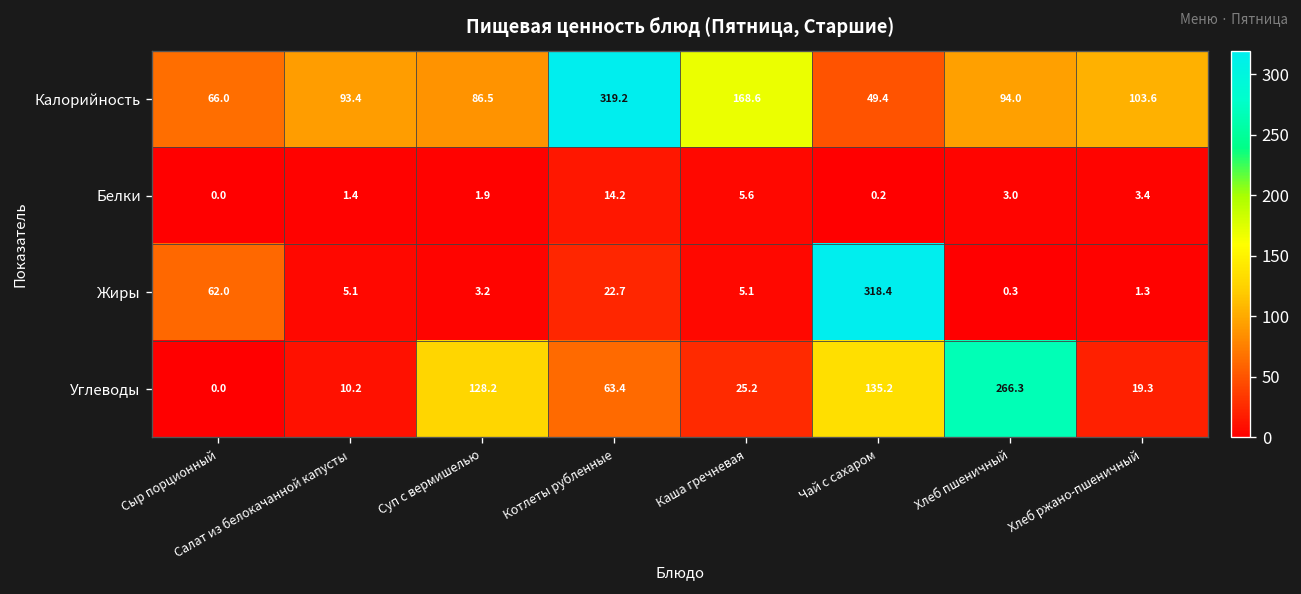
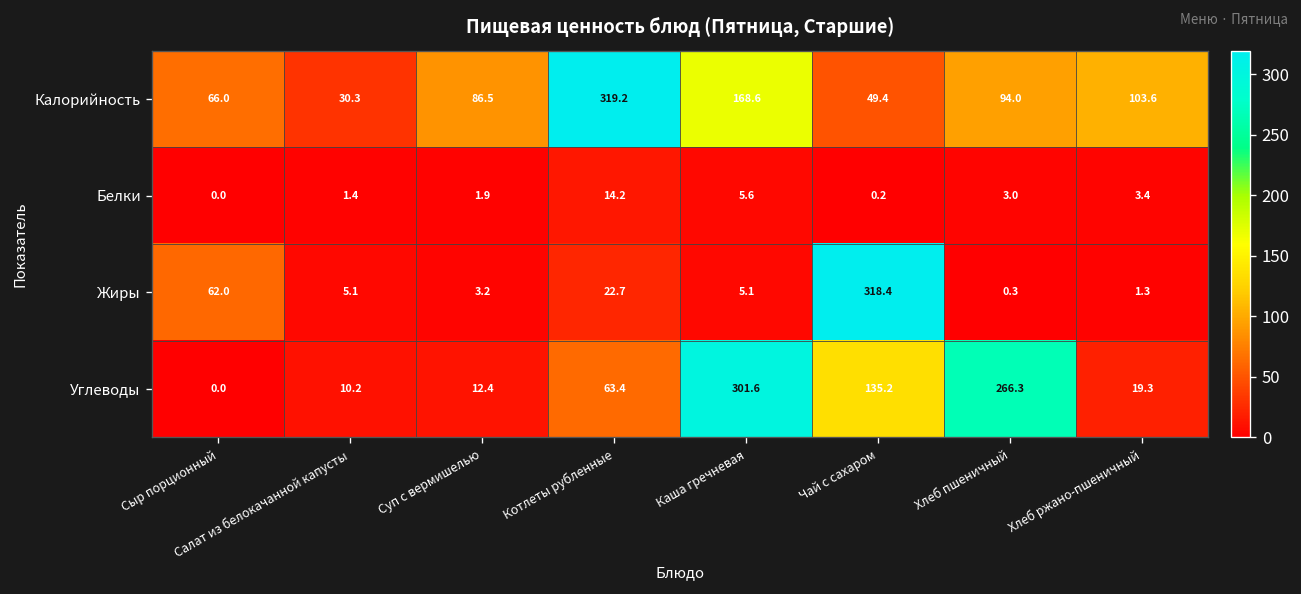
  {
    "Калорийность": {
      "Сыр порционный": 66.0,
-     "Салат из белокачанной капусты": 93.4,
+     "Салат из белокачанной капусты": 30.3,
      "Суп с вермишелью": 86.5,
      "Котлеты рубленные": 319.2,
      "Каша гречневая": 168.6,
      "Чай с сахаром": 49.4,
      "Хлеб пшеничный": 94.0,
      "Хлеб ржано-пшеничный": 103.6
    },
    "Белки": {
      "Сыр порционный": 0.0,
      "Салат из белокачанной капусты": 1.4,
      "Суп с вермишелью": 1.9,
      "Котлеты рубленные": 14.2,
      "Каша гречневая": 5.6,
      "Чай с сахаром": 0.2,
      "Хлеб пшеничный": 3.0,
      "Хлеб ржано-пшеничный": 3.4
    },
    "Жиры": {
      "Сыр порционный": 62.0,
      "Салат из белокачанной капусты": 5.1,
      "Суп с вермишелью": 3.2,
      "Котлеты рубленные": 22.7,
      "Каша гречневая": 5.1,
      "Чай с сахаром": 318.4,
      "Хлеб пшеничный": 0.3,
      "Хлеб ржано-пшеничный": 1.3
    },
    "Углеводы": {
      "Сыр порционный": 0.0,
      "Салат из белокачанной капусты": 10.2,
-     "Суп с вермишелью": 128.2,
+     "Суп с вермишелью": 12.4,
      "Котлеты рубленные": 63.4,
-     "Каша гречневая": 25.2,
+     "Каша гречневая": 301.6,
      "Чай с сахаром": 135.2,
      "Хлеб пшеничный": 266.3,
      "Хлеб ржано-пшеничный": 19.3
    }
  }
